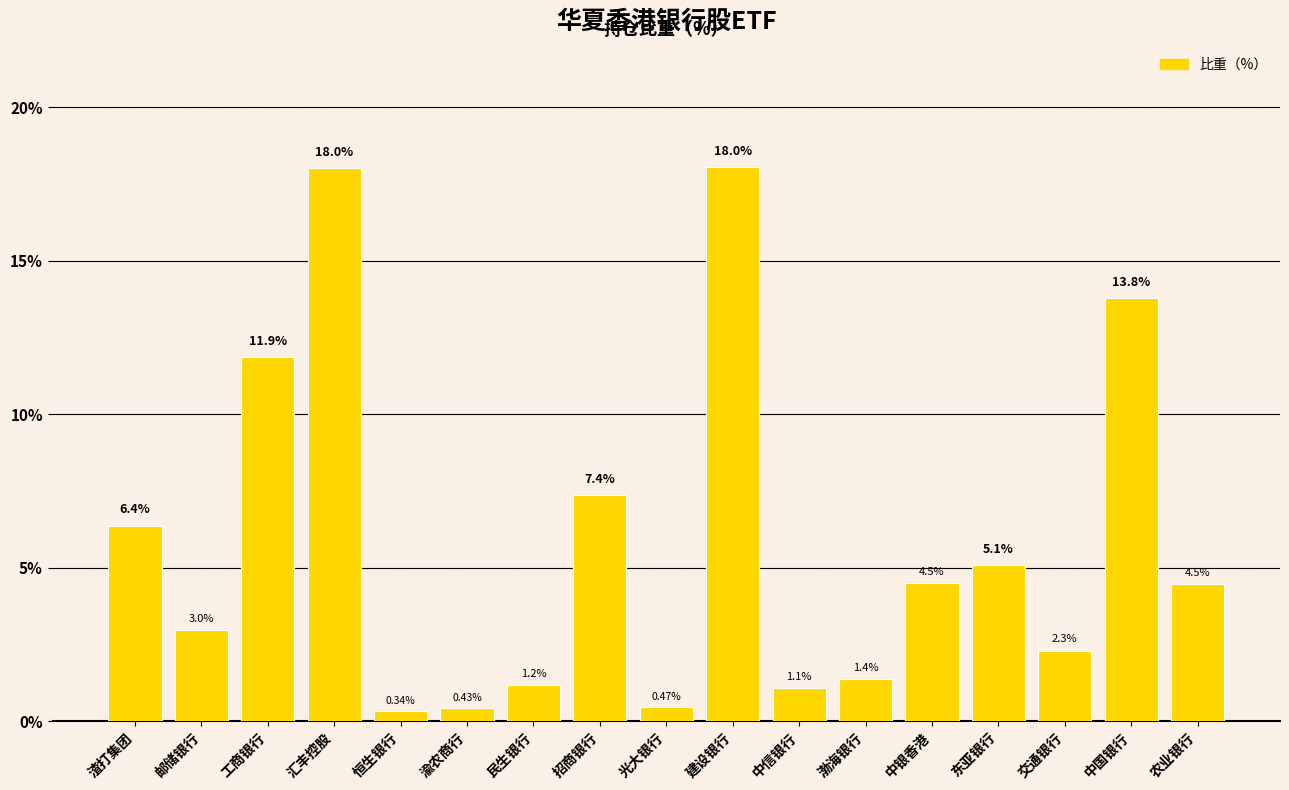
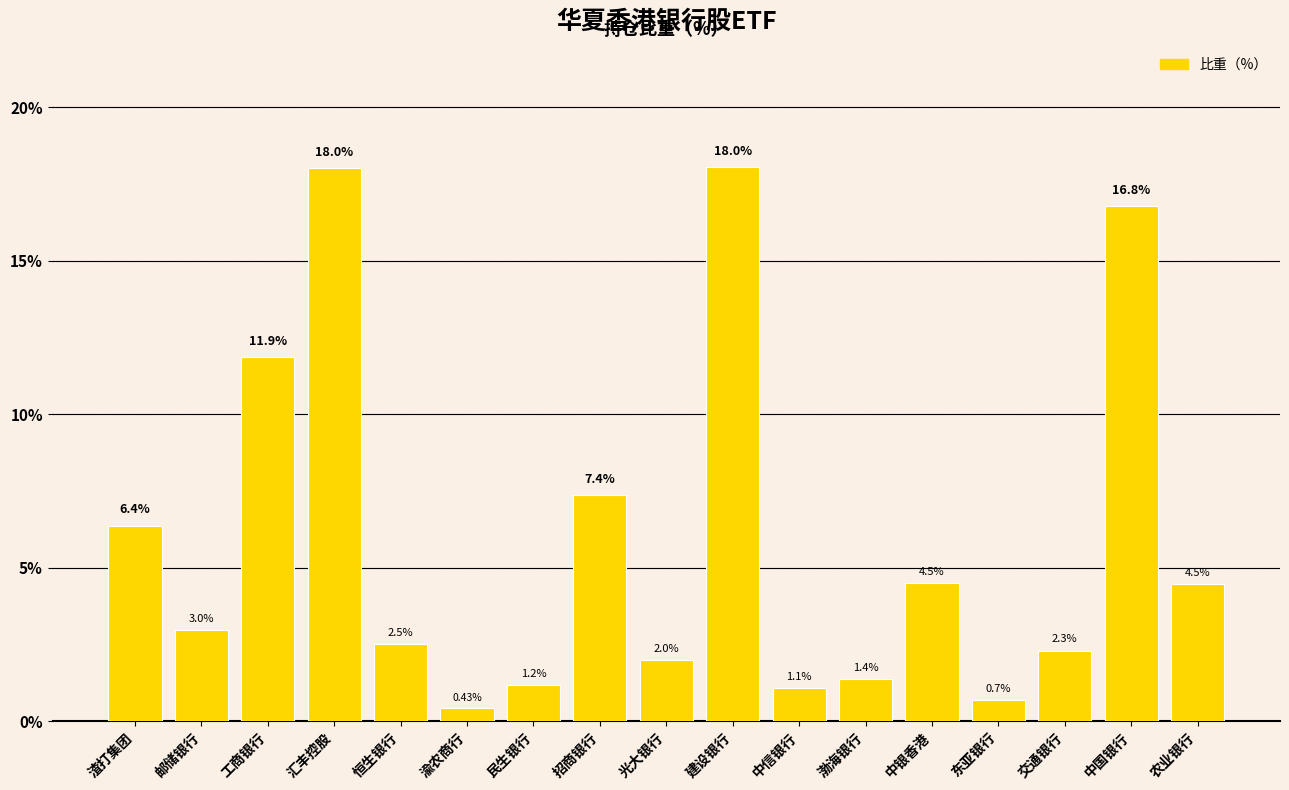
  {
    "渣打集团": "6.4%",
    "邮储银行": "3.0%",
    "工商银行": "11.9%",
    "汇丰控股": "18.0%",
-   "恒生银行": "0.34%",
+   "恒生银行": "2.5%",
    "渝农商行": "0.43%",
    "民生银行": "1.2%",
    "招商银行": "7.4%",
-   "光大银行": "0.47%",
+   "光大银行": "2.0%",
    "建设银行": "18.0%",
    "中信银行": "1.1%",
    "渤海银行": "1.4%",
    "中银香港": "4.5%",
-   "东亚银行": "5.1%",
+   "东亚银行": "0.7%",
    "交通银行": "2.3%",
-   "中国银行": "13.8%",
+   "中国银行": "16.8%",
    "农业银行": "4.5%"
  }
